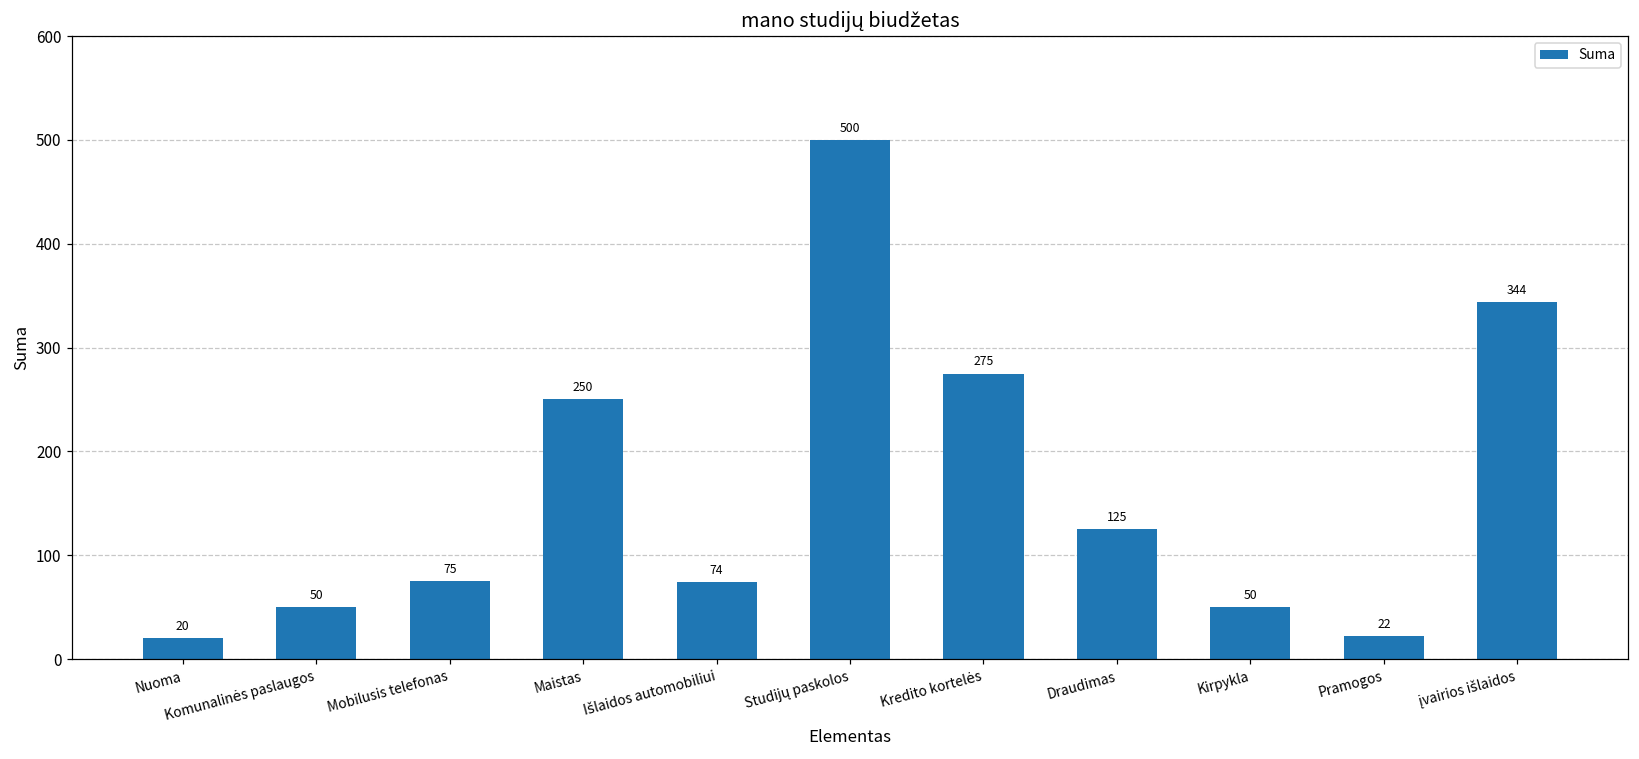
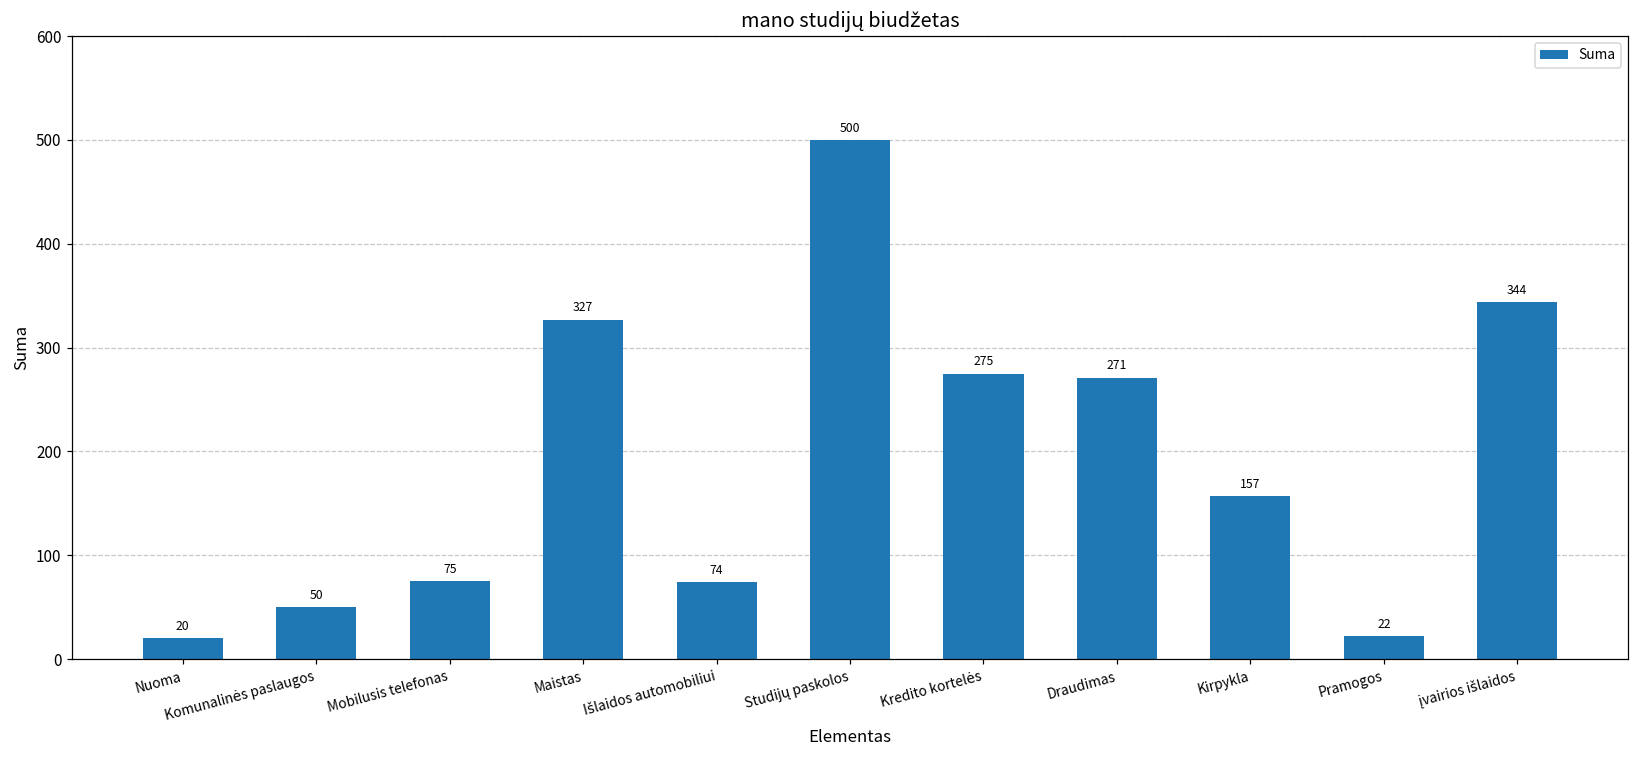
  {
    "Nuoma": 20,
    "Komunalinės paslaugos": 50,
    "Mobilusis telefonas": 75,
-   "Maistas": 250,
+   "Maistas": 327,
    "Išlaidos automobiliui": 74,
    "Studijų paskolos": 500,
    "Kredito kortelės": 275,
-   "Draudimas": 125,
-   "Kirpykla": 50,
+   "Draudimas": 271,
+   "Kirpykla": 157,
    "Pramogos": 22,
    "įvairios išlaidos": 344
  }
